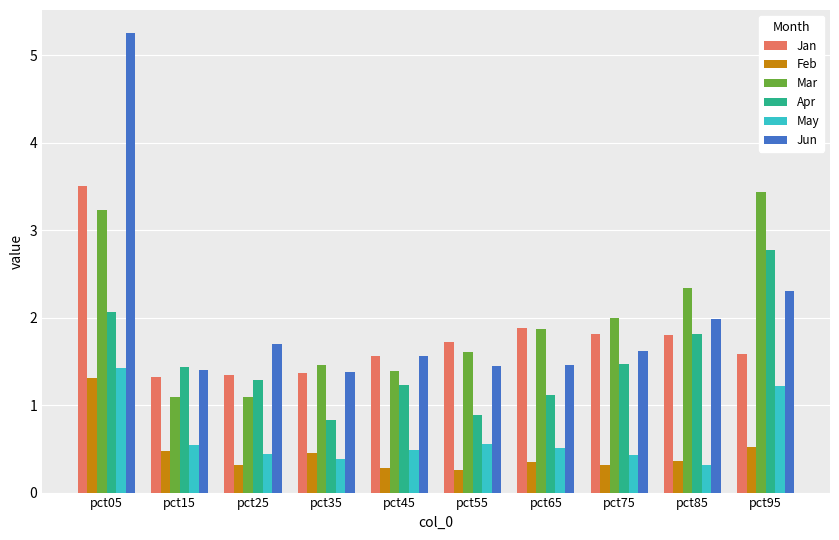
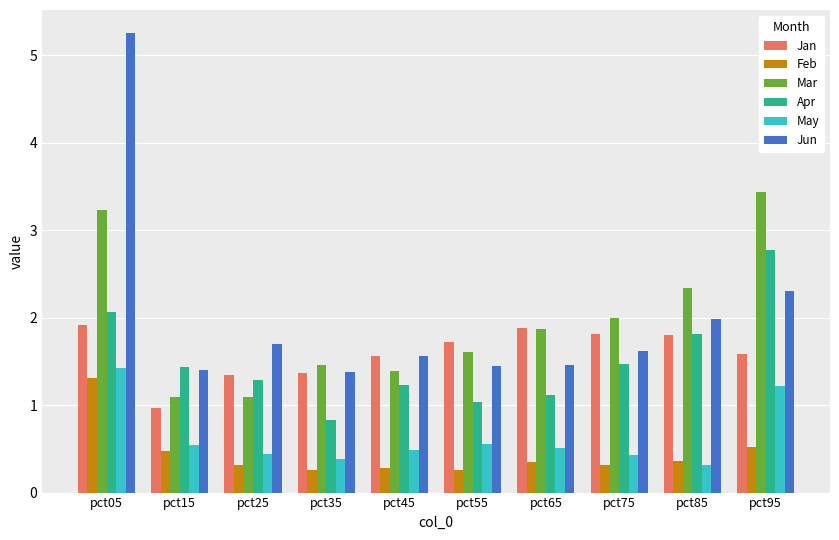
  {
    "Jan": {
-     "pct05": 3.5,
-     "pct15": 1.3,
+     "pct05": 1.9,
+     "pct15": 1.0,
      "pct25": 1.4,
      "pct35": 1.4,
      "pct45": 1.6,
      "pct55": 1.7,
      "pct65": 1.9,
      "pct75": 1.8,
      "pct85": 1.8,
      "pct95": 1.6
    },
    "Feb": {
      "pct05": 1.3,
      "pct15": 0.5,
      "pct25": 0.3,
-     "pct35": 0.5,
+     "pct35": 0.3,
      "pct45": 0.3,
      "pct55": 0.3,
      "pct65": 0.4,
      "pct75": 0.3,
      "pct85": 0.4,
      "pct95": 0.5
    },
    "Mar": {
      "pct05": 3.2,
      "pct15": 1.1,
      "pct25": 1.1,
      "pct35": 1.5,
      "pct45": 1.4,
      "pct55": 1.6,
      "pct65": 1.9,
      "pct75": 2.0,
      "pct85": 2.3,
      "pct95": 3.4
    },
    "Apr": {
      "pct05": 2.1,
      "pct15": 1.4,
      "pct25": 1.3,
      "pct35": 0.8,
      "pct45": 1.2,
-     "pct55": 0.9,
+     "pct55": 1.0,
      "pct65": 1.1,
      "pct75": 1.5,
      "pct85": 1.8,
      "pct95": 2.8
    },
    "May": {
      "pct05": 1.4,
      "pct15": 0.5,
      "pct25": 0.4,
      "pct35": 0.4,
      "pct45": 0.5,
      "pct55": 0.6,
      "pct65": 0.5,
      "pct75": 0.4,
      "pct85": 0.3,
      "pct95": 1.2
    },
    "Jun": {
      "pct05": 5.3,
      "pct15": 1.4,
      "pct25": 1.7,
      "pct35": 1.4,
      "pct45": 1.6,
      "pct55": 1.4,
      "pct65": 1.5,
      "pct75": 1.6,
      "pct85": 2.0,
      "pct95": 2.3
    }
  }
